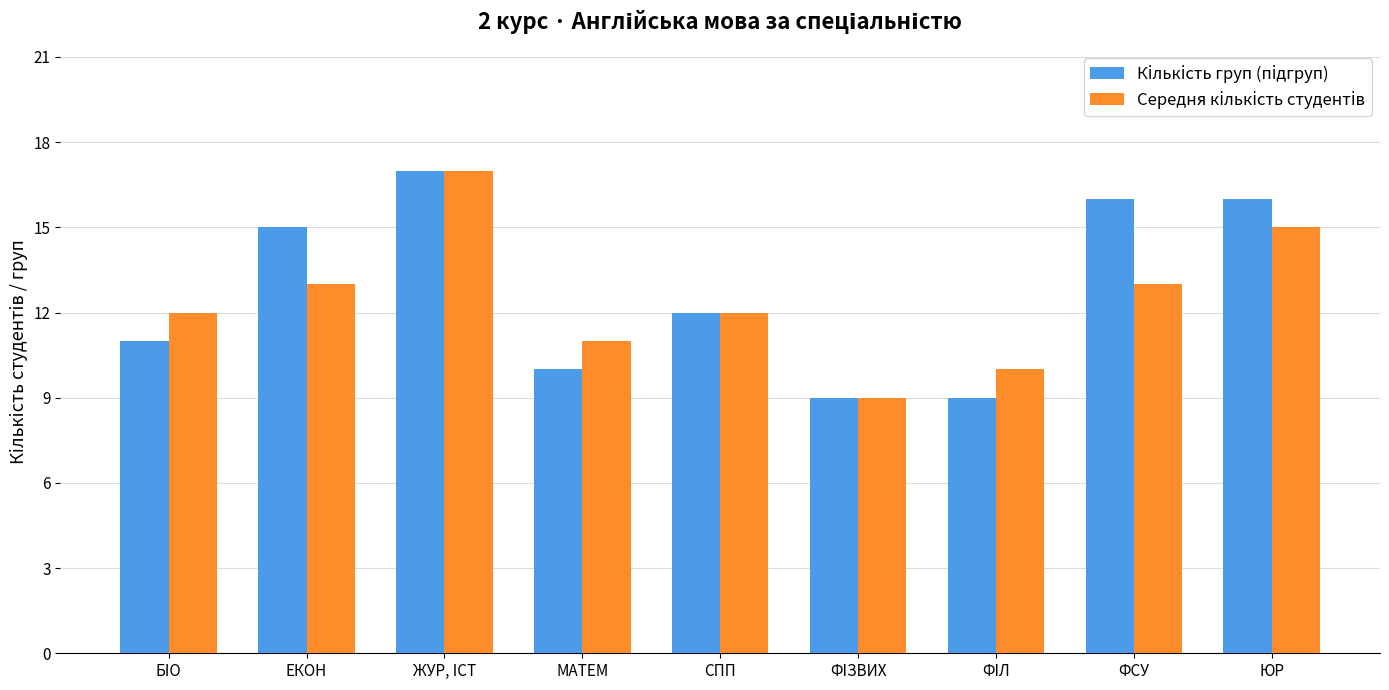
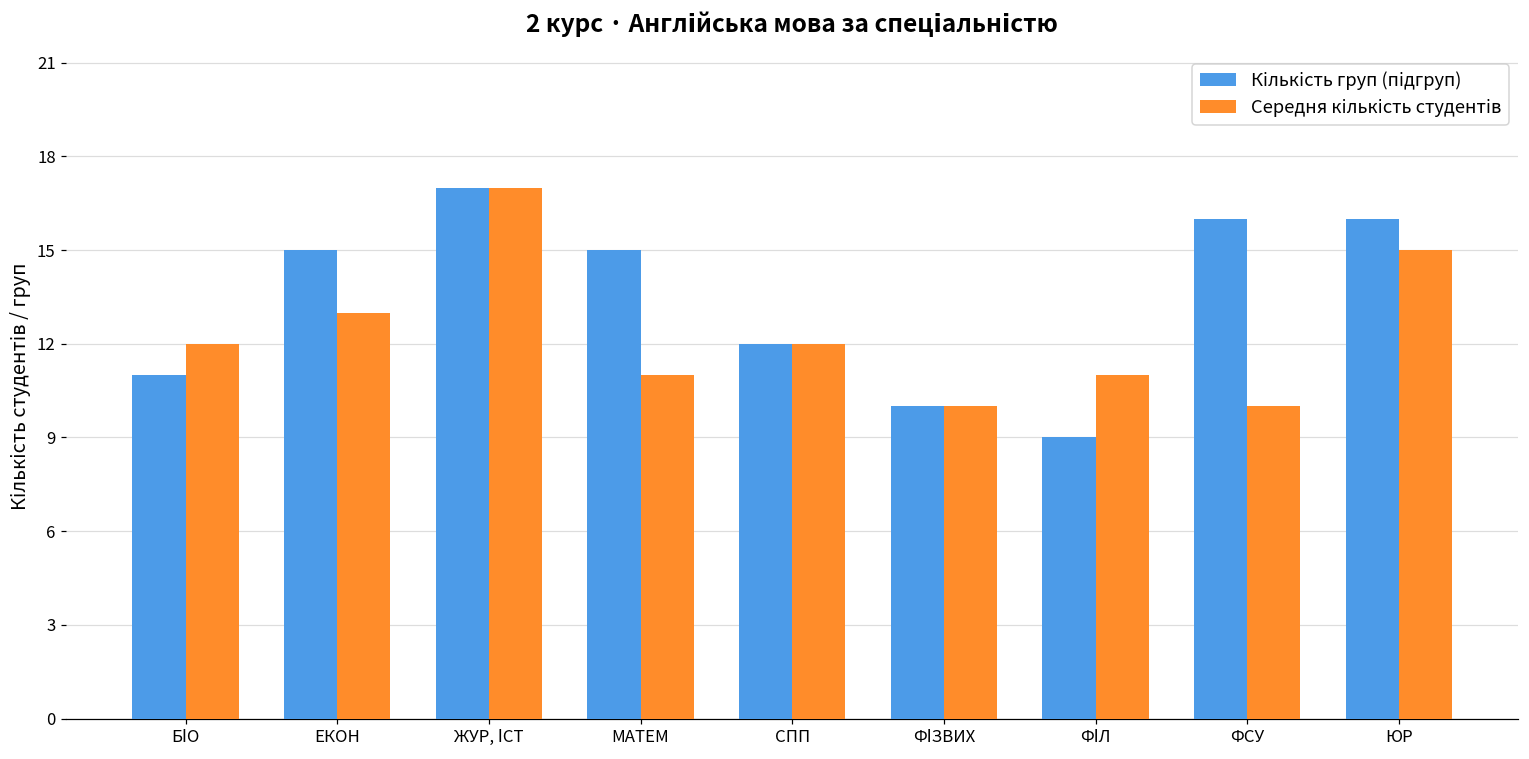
  {
    "Кількість груп (підгруп)": {
      "БІО": 11,
      "ЕКОН": 15,
      "ЖУР, ІСТ": 17,
-     "МАТЕМ": 10,
+     "МАТЕМ": 15,
      "СПП": 12,
-     "ФІЗВИХ": 9,
+     "ФІЗВИХ": 10,
      "ФІЛ": 9,
      "ФСУ": 16,
      "ЮР": 16
    },
    "Середня кількість студентів": {
      "БІО": 12,
      "ЕКОН": 13,
      "ЖУР, ІСТ": 17,
      "МАТЕМ": 11,
      "СПП": 12,
-     "ФІЗВИХ": 9,
-     "ФІЛ": 10,
-     "ФСУ": 13,
+     "ФІЗВИХ": 10,
+     "ФІЛ": 11,
+     "ФСУ": 10,
      "ЮР": 15
    }
  }
